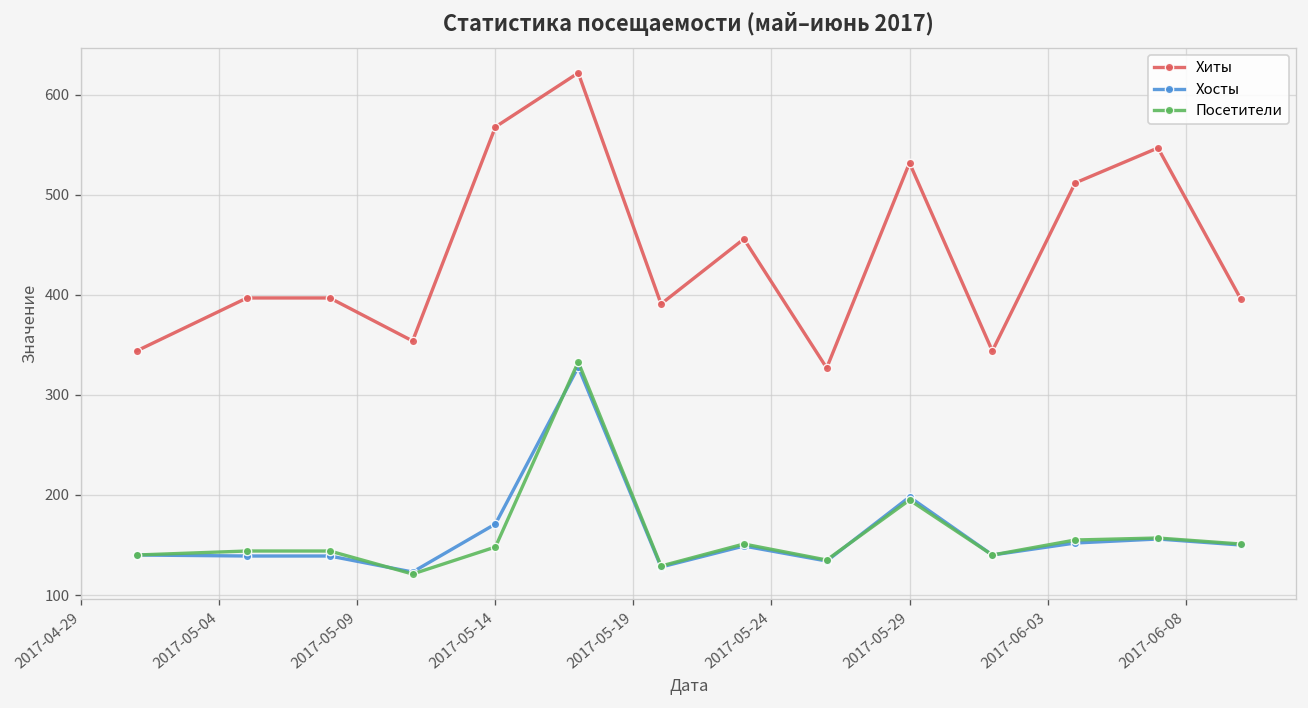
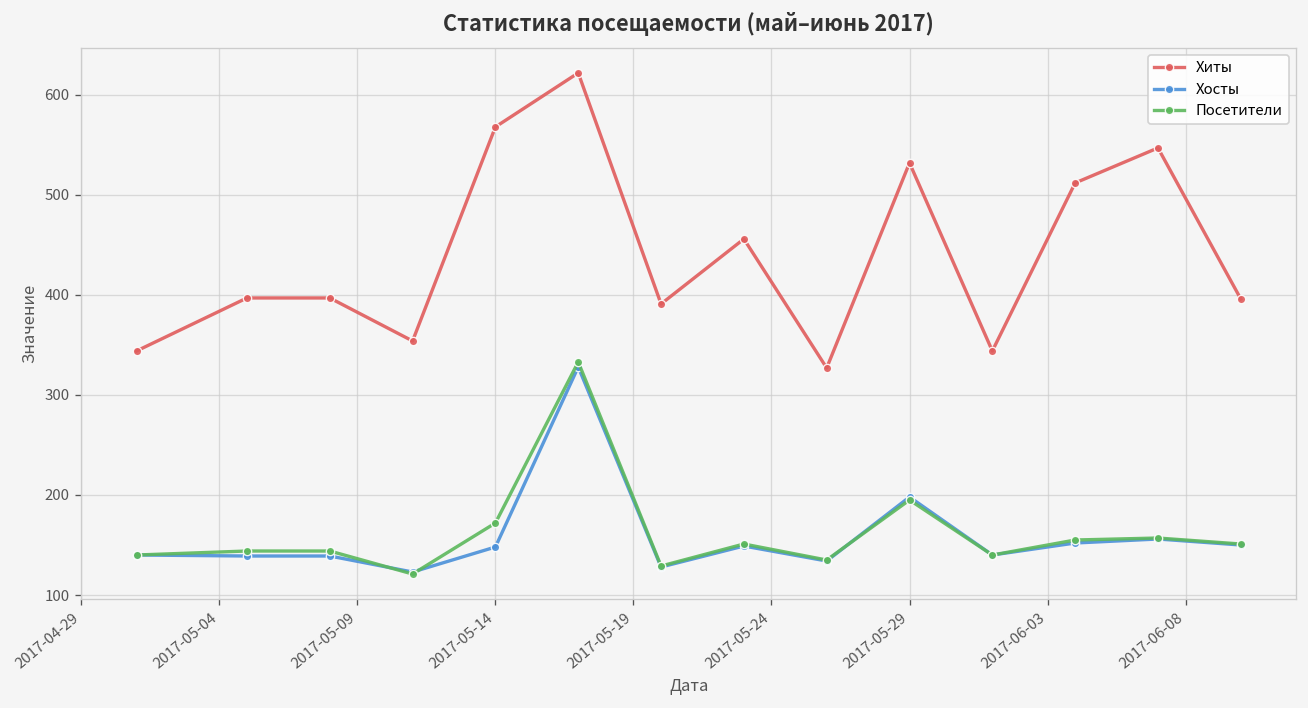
  {
    "Хиты": {
      "2017-05-14": 570,
      "2017-05-29": 530
    },
    "Хосты": {
-     "2017-05-14": 170
+     "2017-05-14": 150
    },
    "Посетители": {
-     "2017-05-14": 150
+     "2017-05-14": 170
    }
  }
